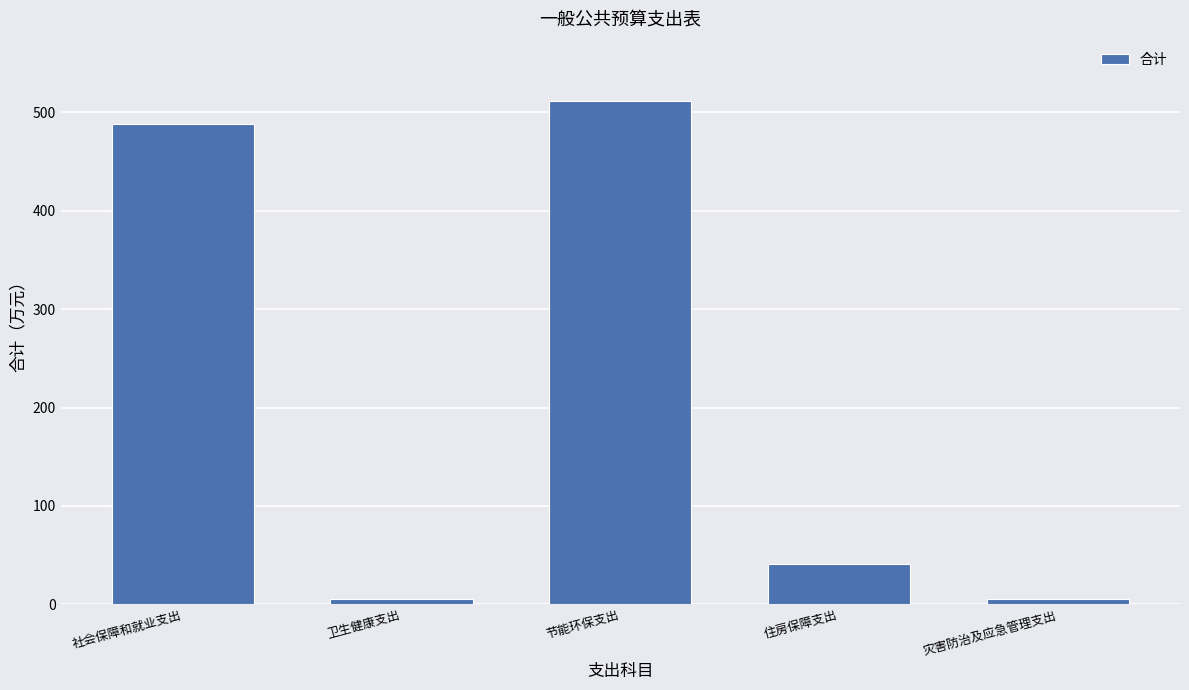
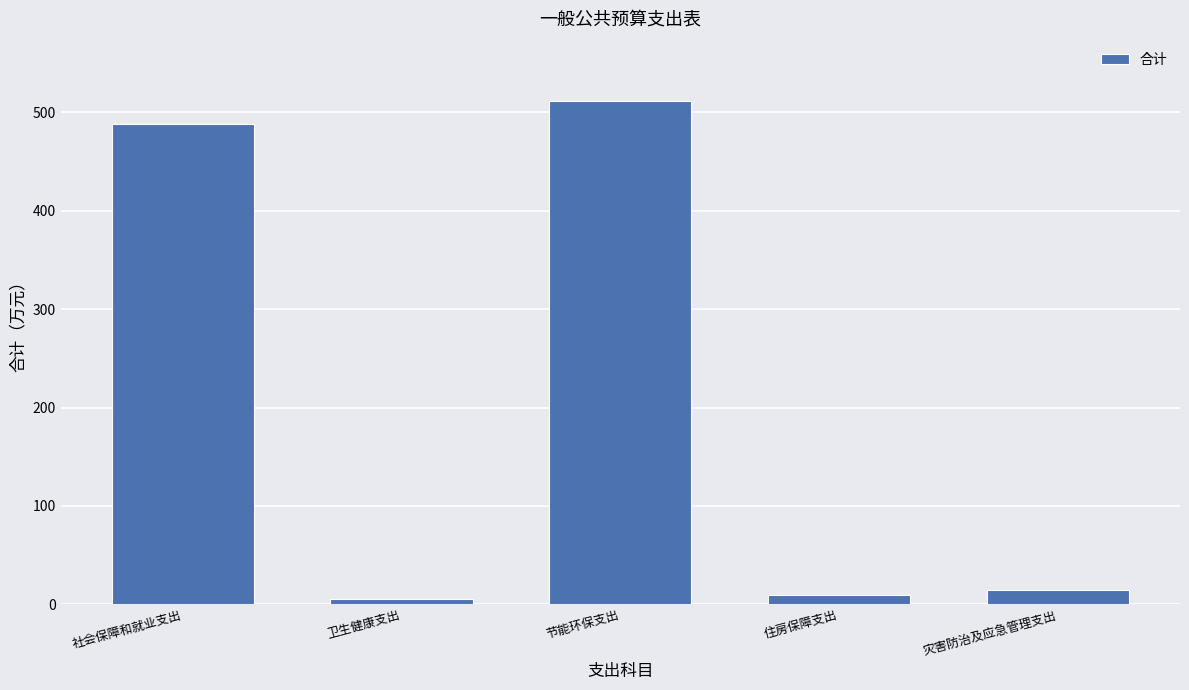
  {
    "社会保障和就业支出": 490,
    "卫生健康支出": 10,
    "节能环保支出": 510,
-   "住房保障支出": 40,
-   "灾害防治及应急管理支出": 10
+   "住房保障支出": 10,
+   "灾害防治及应急管理支出": 20
  }
